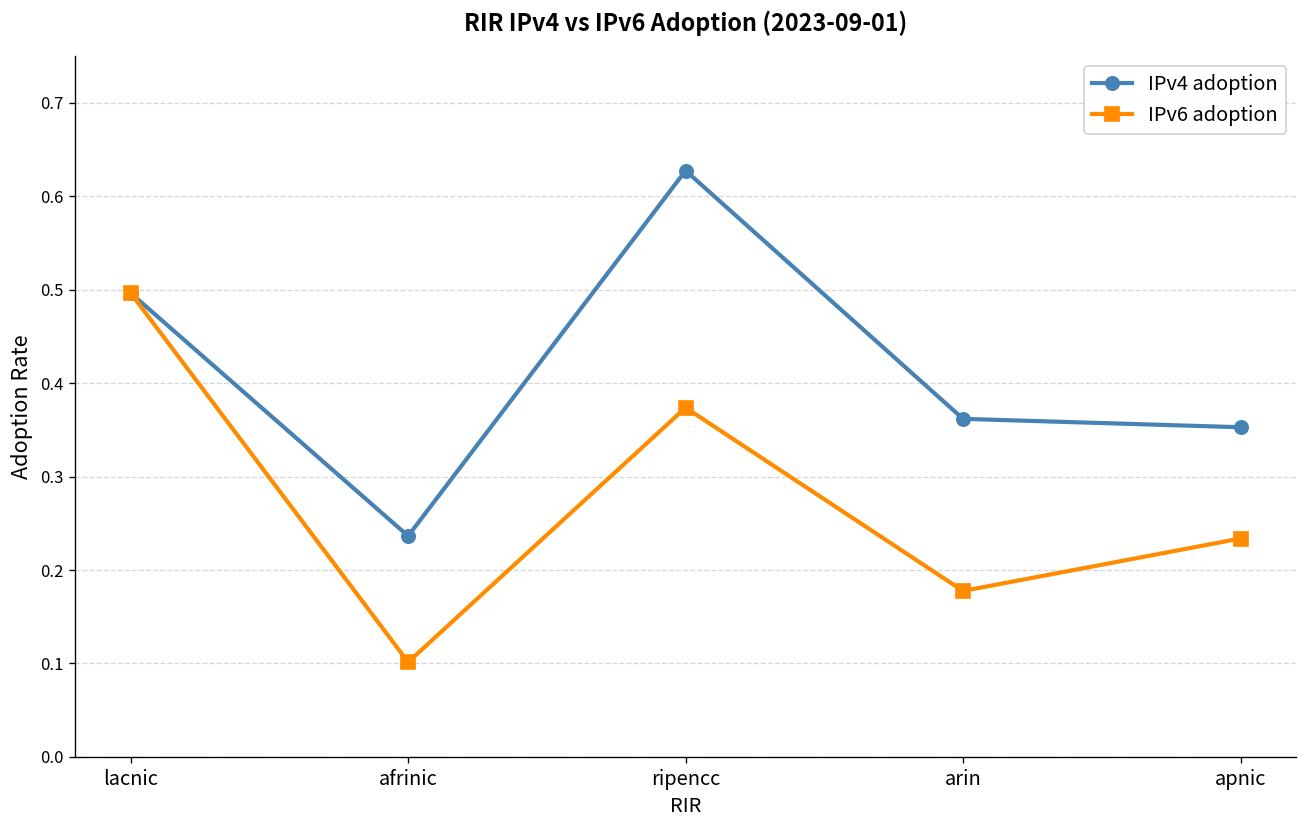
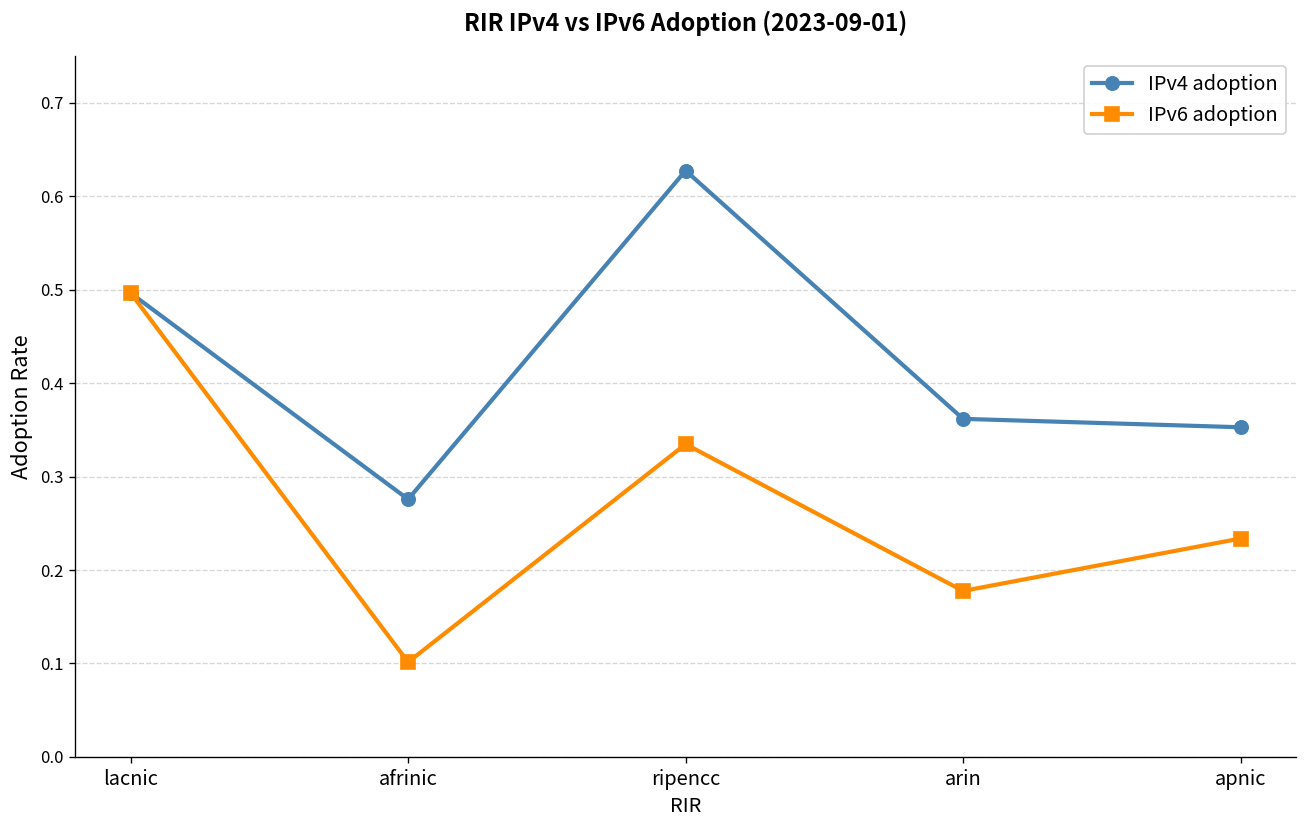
  {
    "IPv4 adoption": {
-     "afrinic": 0.24,
+     "afrinic": 0.28,
      "ripencc": 0.63,
      "arin": 0.36,
      "apnic": 0.35
    },
    "IPv6 adoption": {
      "afrinic": 0.10,
-     "ripencc": 0.37,
+     "ripencc": 0.33,
      "arin": 0.18,
      "apnic": 0.23
    }
  }
